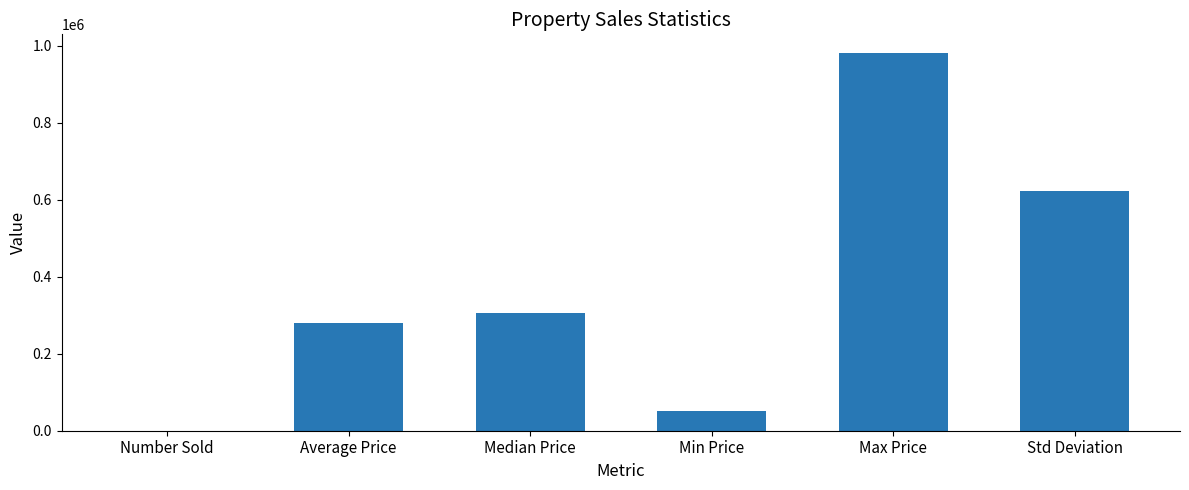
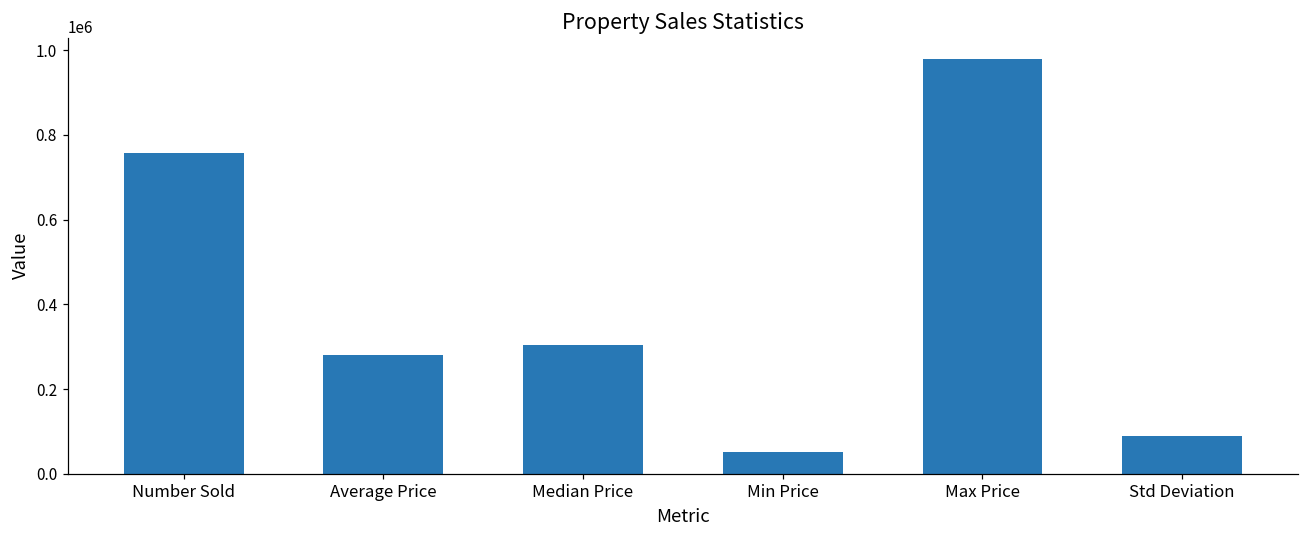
  {
-   "Number Sold": 0,
+   "Number Sold": 760000,
    "Average Price": 280000,
    "Median Price": 310000,
    "Min Price": 50000,
    "Max Price": 980000,
-   "Std Deviation": 620000
+   "Std Deviation": 90000
  }
